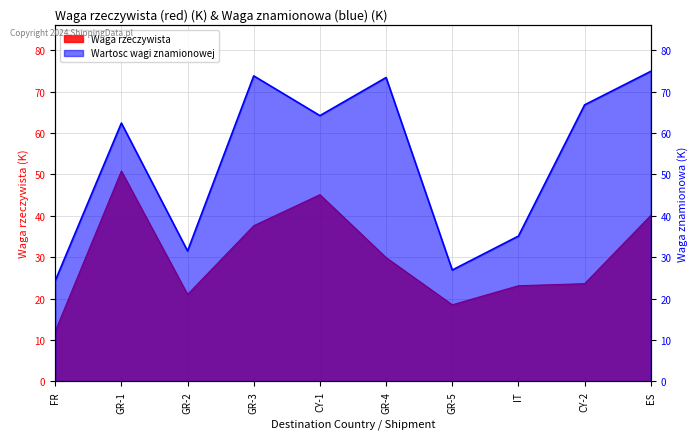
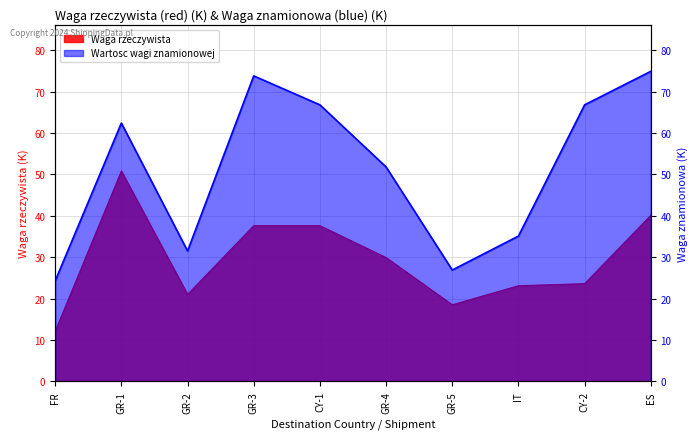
  {
    "Waga rzeczywista": {
      "FR": 12,
      "GR-1": 51,
      "GR-2": 21,
      "GR-3": 38,
-     "CY-1": 45,
+     "CY-1": 38,
      "GR-4": 30,
      "GR-5": 19,
      "IT": 23,
      "CY-2": 24,
      "ES": 40
    },
    "Wartosc wagi znamionowej": {
      "FR": 24,
      "GR-1": 62,
      "GR-2": 32,
      "GR-3": 74,
-     "CY-1": 64,
-     "GR-4": 73,
+     "CY-1": 67,
+     "GR-4": 52,
      "GR-5": 27,
      "IT": 35,
      "CY-2": 67,
      "ES": 75
    }
  }
